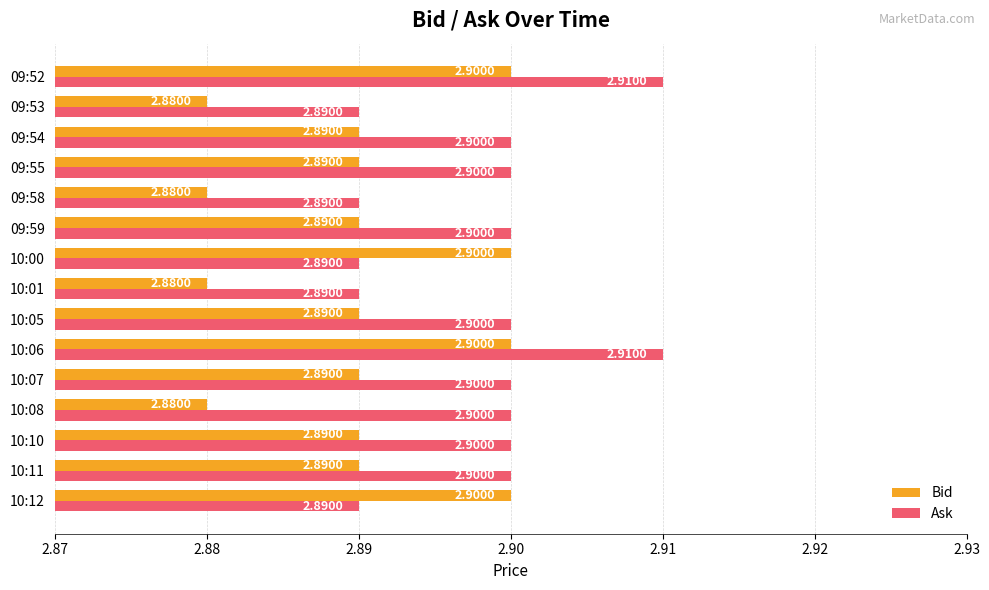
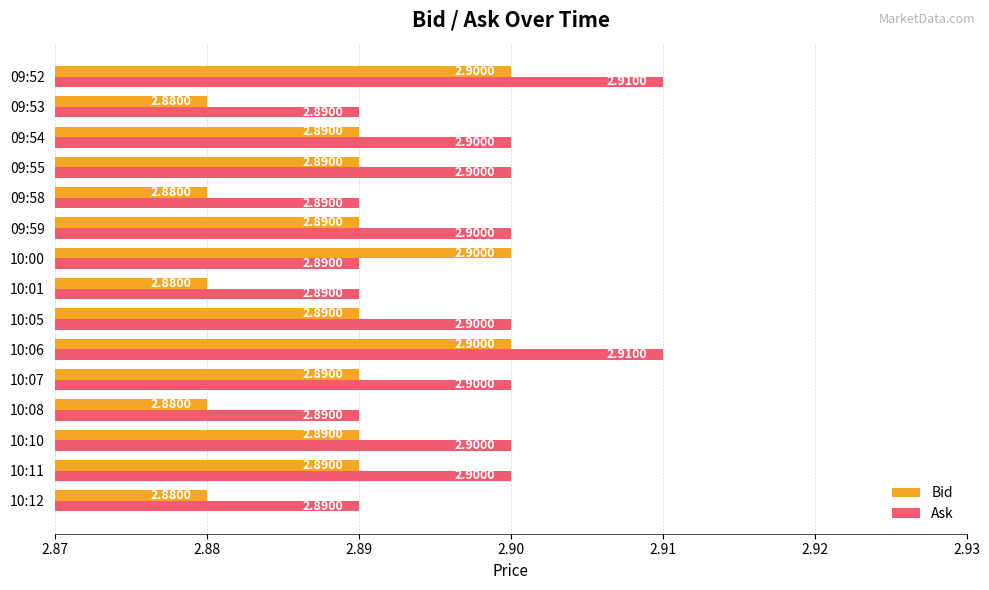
  {
    "Bid": {
      "09:52": 2.9000,
      "09:53": 2.8800,
      "09:54": 2.8900,
      "09:55": 2.8900,
      "09:58": 2.8800,
      "09:59": 2.8900,
      "10:00": 2.9000,
      "10:01": 2.8800,
      "10:05": 2.8900,
      "10:06": 2.9000,
      "10:07": 2.8900,
      "10:08": 2.8800,
      "10:10": 2.8900,
      "10:11": 2.8900,
-     "10:12": 2.9000
+     "10:12": 2.8800
    },
    "Ask": {
      "09:52": 2.9100,
      "09:53": 2.8900,
      "09:54": 2.9000,
      "09:55": 2.9000,
      "09:58": 2.8900,
      "09:59": 2.9000,
      "10:00": 2.8900,
      "10:01": 2.8900,
      "10:05": 2.9000,
      "10:06": 2.9100,
      "10:07": 2.9000,
-     "10:08": 2.9000,
+     "10:08": 2.8900,
      "10:10": 2.9000,
      "10:11": 2.9000,
      "10:12": 2.8900
    }
  }
